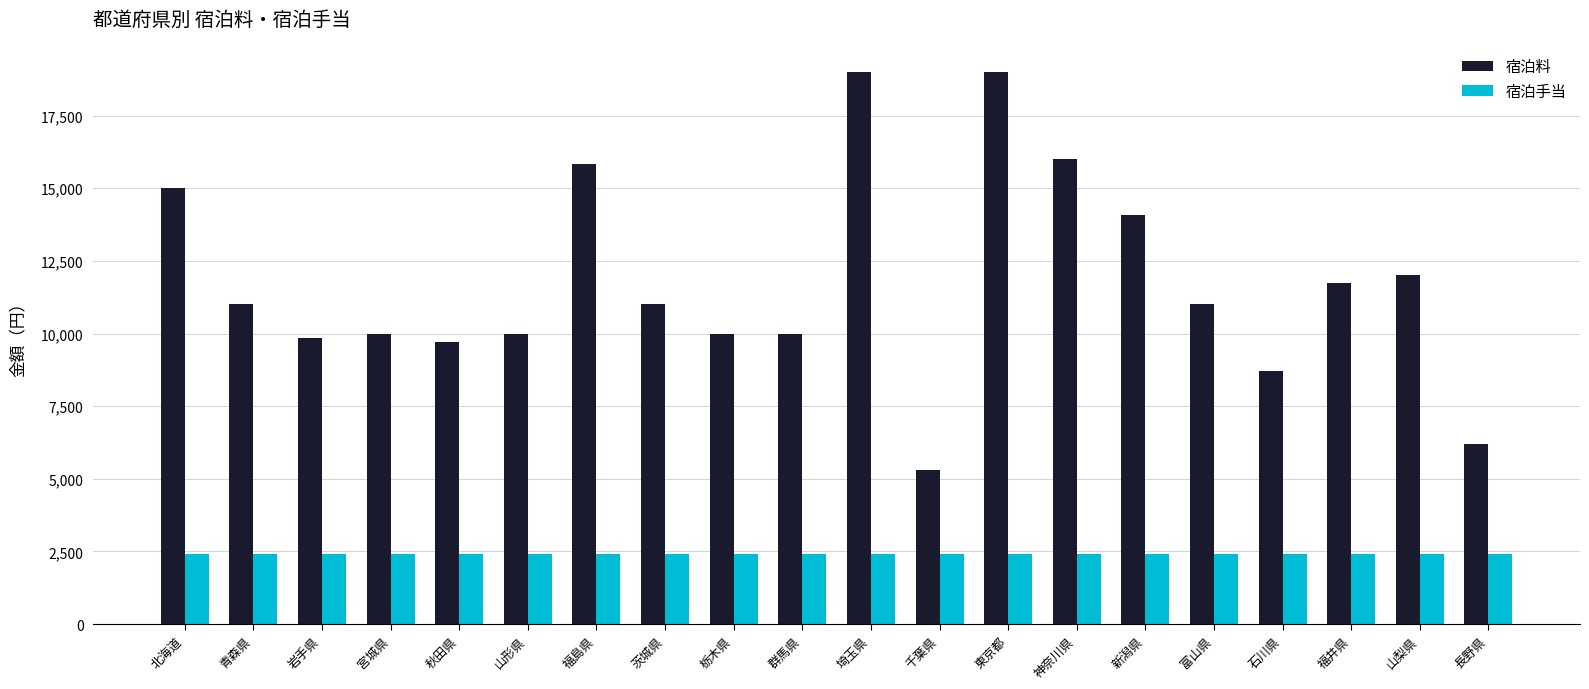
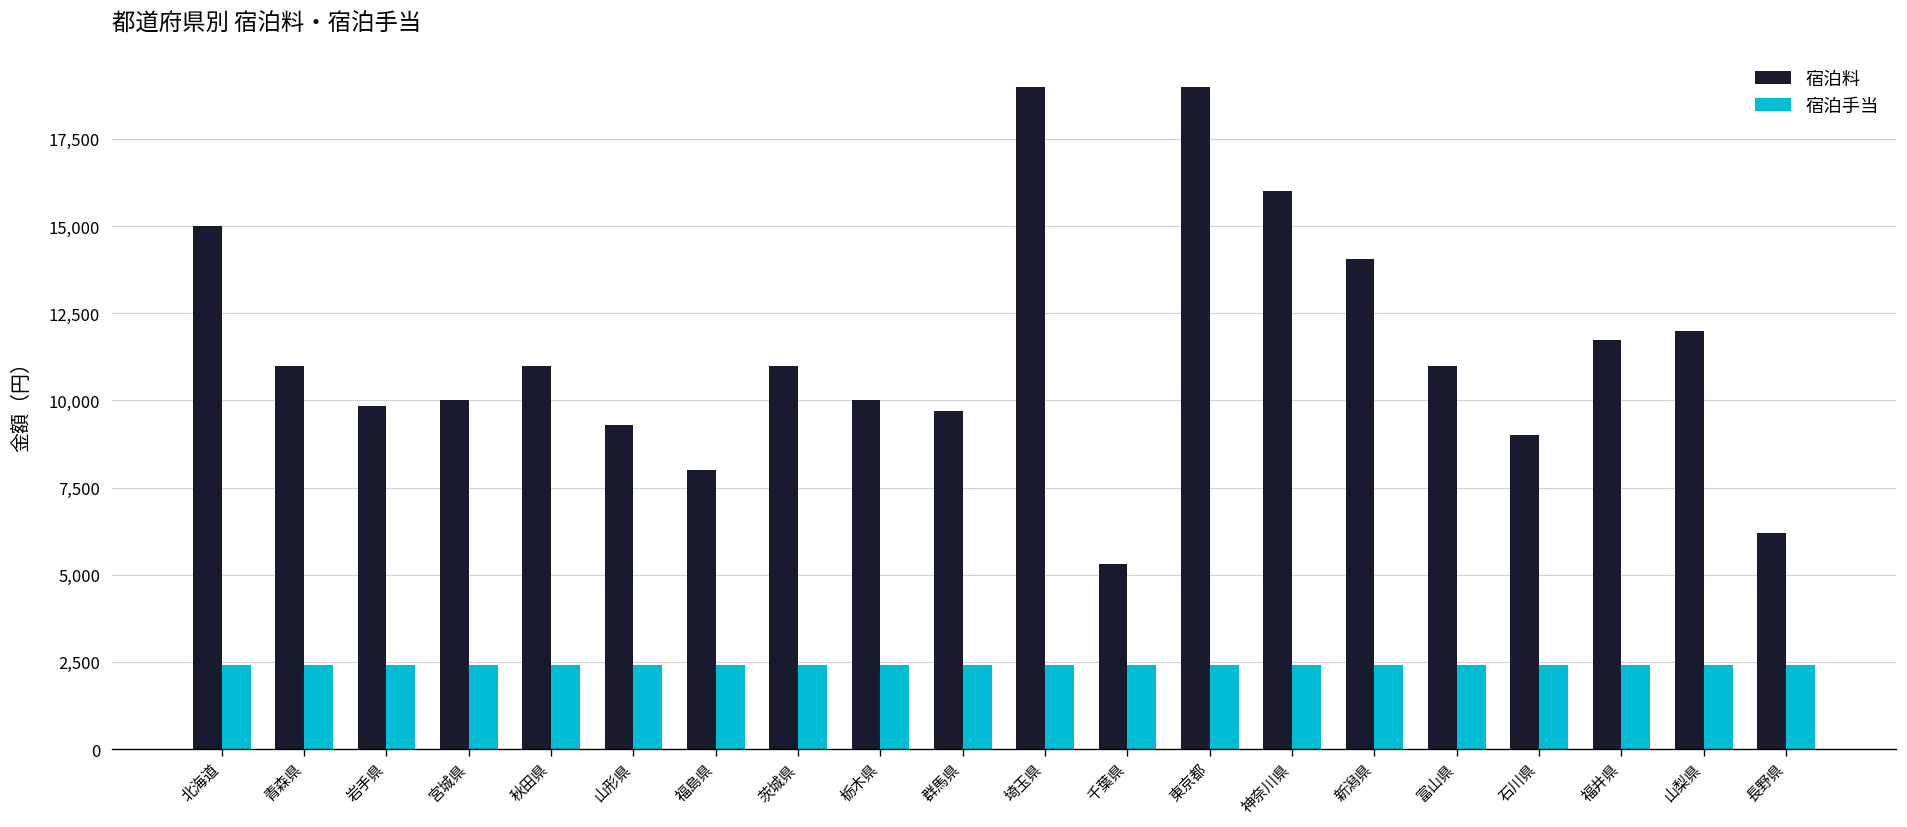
  {
    "宿泊料": {
      "北海道": "15,000",
      "青森県": "11,000",
      "岩手県": "9,800",
      "宮城県": "10,000",
-     "秋田県": "9,700",
-     "山形県": "10,000",
-     "福島県": "15,900",
+     "秋田県": "11,000",
+     "山形県": "9,300",
+     "福島県": "8,000",
      "茨城県": "11,000",
      "栃木県": "10,000",
-     "群馬県": "10,000",
+     "群馬県": "9,700",
      "埼玉県": "19,000",
      "千葉県": "5,300",
      "東京都": "19,000",
      "神奈川県": "16,000",
      "新潟県": "14,100",
      "富山県": "11,000",
-     "石川県": "8,700",
+     "石川県": "9,000",
      "福井県": "11,700",
      "山梨県": "12,000",
      "長野県": "6,200"
    },
    "宿泊手当": {
      "北海道": "2,400",
      "青森県": "2,400",
      "岩手県": "2,400",
      "宮城県": "2,400",
      "秋田県": "2,400",
      "山形県": "2,400",
      "福島県": "2,400",
      "茨城県": "2,400",
      "栃木県": "2,400",
      "群馬県": "2,400",
      "埼玉県": "2,400",
      "千葉県": "2,400",
      "東京都": "2,400",
      "神奈川県": "2,400",
      "新潟県": "2,400",
      "富山県": "2,400",
      "石川県": "2,400",
      "福井県": "2,400",
      "山梨県": "2,400",
      "長野県": "2,400"
    }
  }
